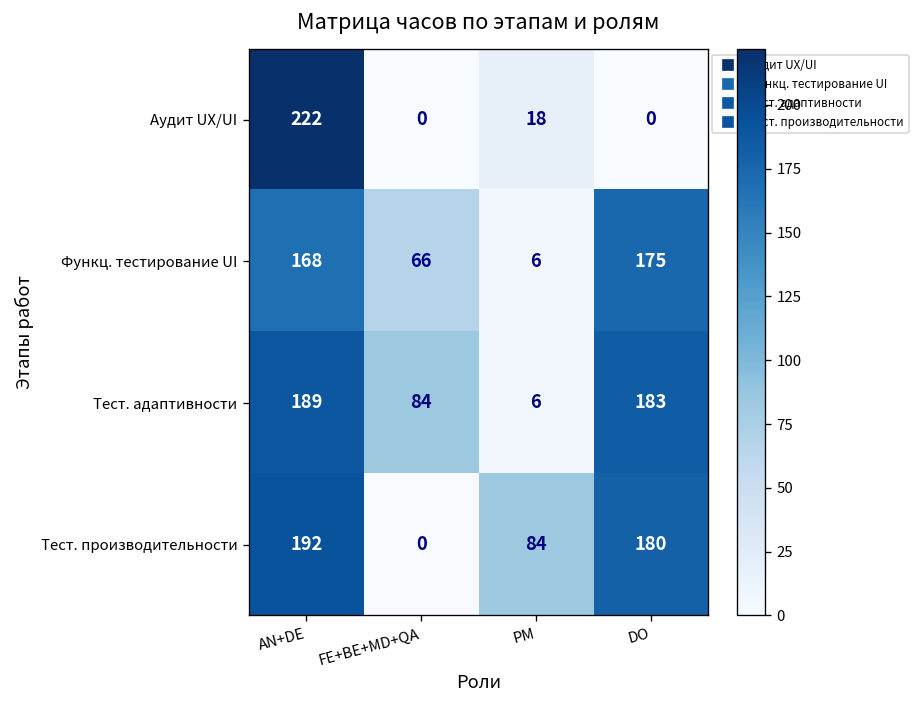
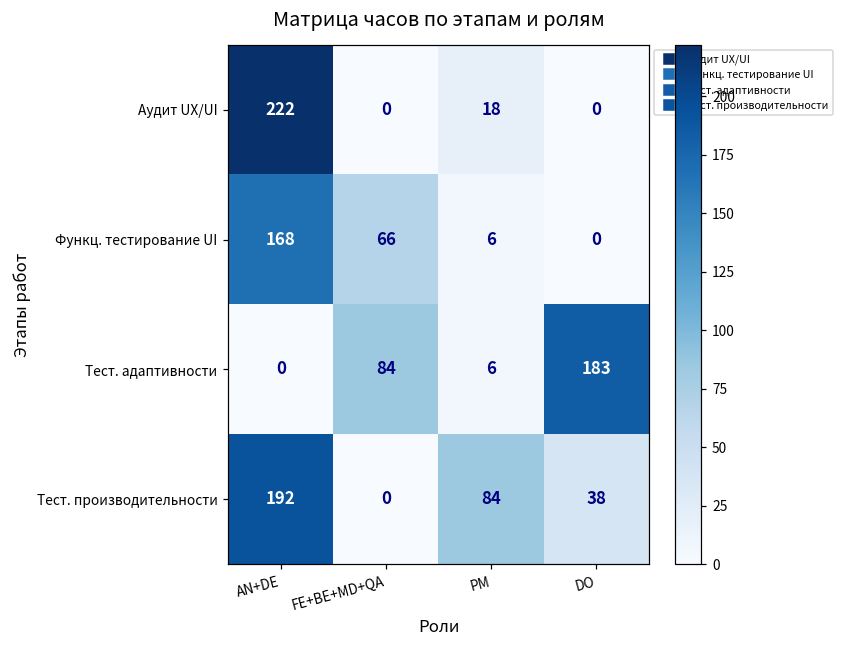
  {
    "Аудит UX/UI": {
      "AN+DE": 222,
      "FE+BE+MD+QA": 0,
      "PM": 18,
      "DO": 0
    },
    "Функц. тестирование UI": {
      "AN+DE": 168,
      "FE+BE+MD+QA": 66,
      "PM": 6,
-     "DO": 175
+     "DO": 0
    },
    "Тест. адаптивности": {
-     "AN+DE": 189,
+     "AN+DE": 0,
      "FE+BE+MD+QA": 84,
      "PM": 6,
      "DO": 183
    },
    "Тест. производительности": {
      "AN+DE": 192,
      "FE+BE+MD+QA": 0,
      "PM": 84,
-     "DO": 180
+     "DO": 38
    }
  }
